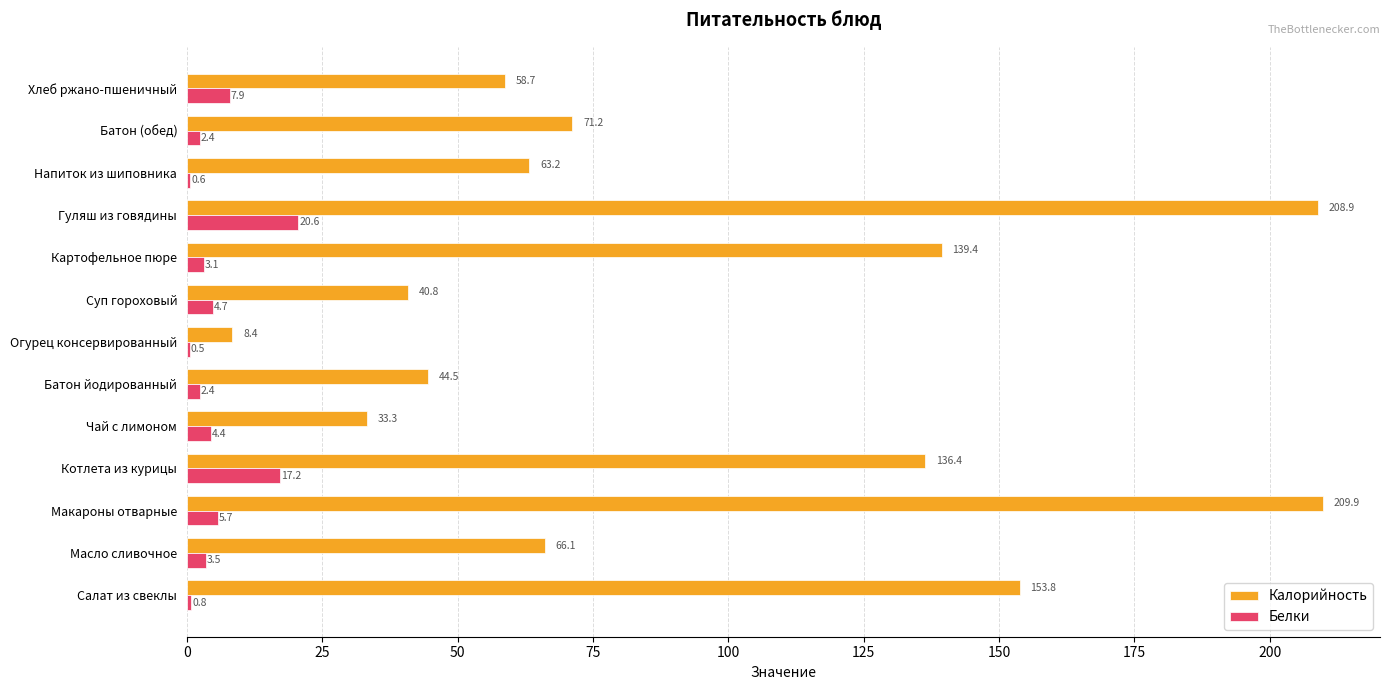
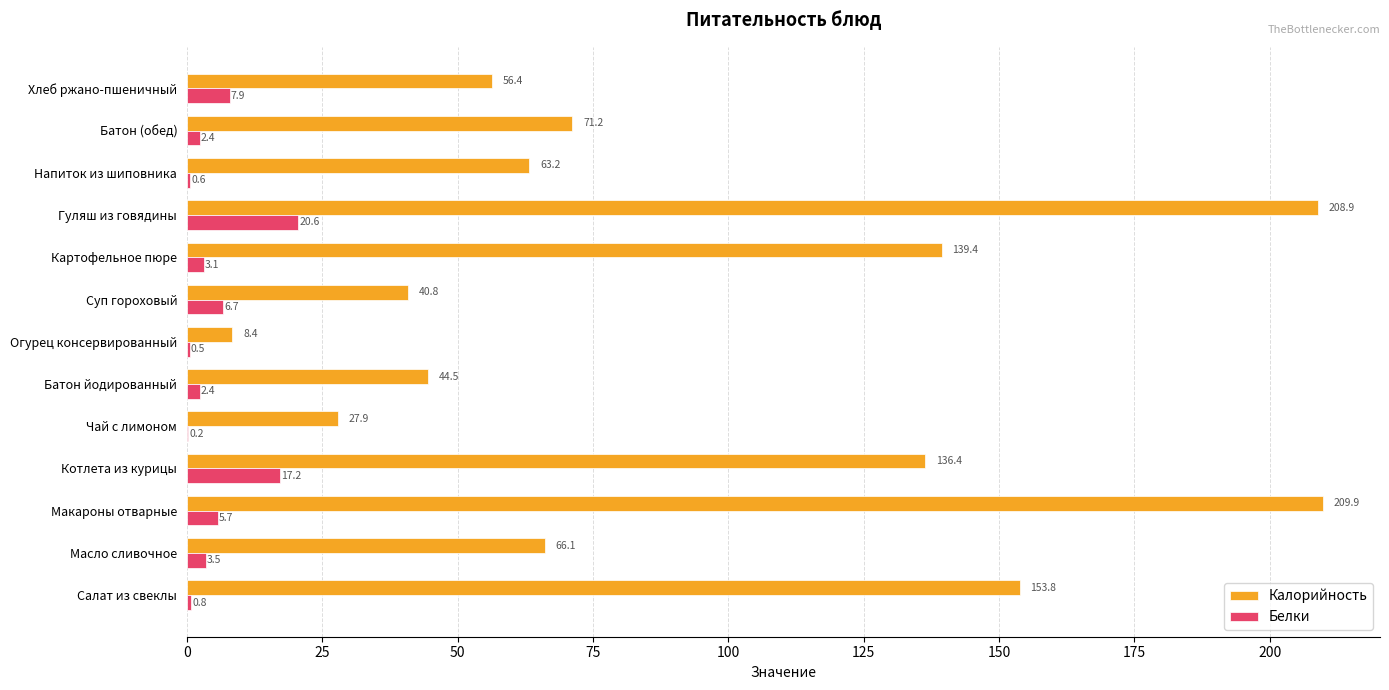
  {
    "Калорийность": {
-     "Хлеб ржано-пшеничный": 58.7,
+     "Хлеб ржано-пшеничный": 56.4,
      "Батон (обед)": 71.2,
      "Напиток из шиповника": 63.2,
      "Гуляш из говядины": 208.9,
      "Картофельное пюре": 139.4,
      "Суп гороховый": 40.8,
      "Огурец консервированный": 8.4,
      "Батон йодированный": 44.5,
-     "Чай с лимоном": 33.3,
+     "Чай с лимоном": 27.9,
      "Котлета из курицы": 136.4,
      "Макароны отварные": 209.9,
      "Масло сливочное": 66.1,
      "Салат из свеклы": 153.8
    },
    "Белки": {
      "Хлеб ржано-пшеничный": 7.9,
      "Батон (обед)": 2.4,
      "Напиток из шиповника": 0.6,
      "Гуляш из говядины": 20.6,
      "Картофельное пюре": 3.1,
-     "Суп гороховый": 4.7,
+     "Суп гороховый": 6.7,
      "Огурец консервированный": 0.5,
      "Батон йодированный": 2.4,
-     "Чай с лимоном": 4.4,
+     "Чай с лимоном": 0.2,
      "Котлета из курицы": 17.2,
      "Макароны отварные": 5.7,
      "Масло сливочное": 3.5,
      "Салат из свеклы": 0.8
    }
  }
